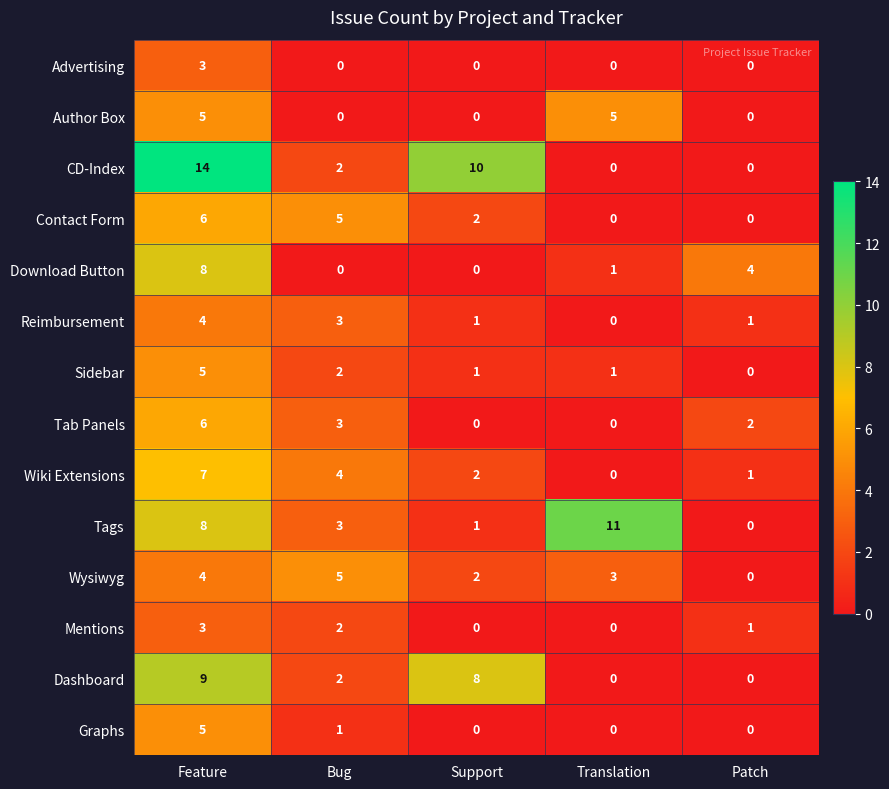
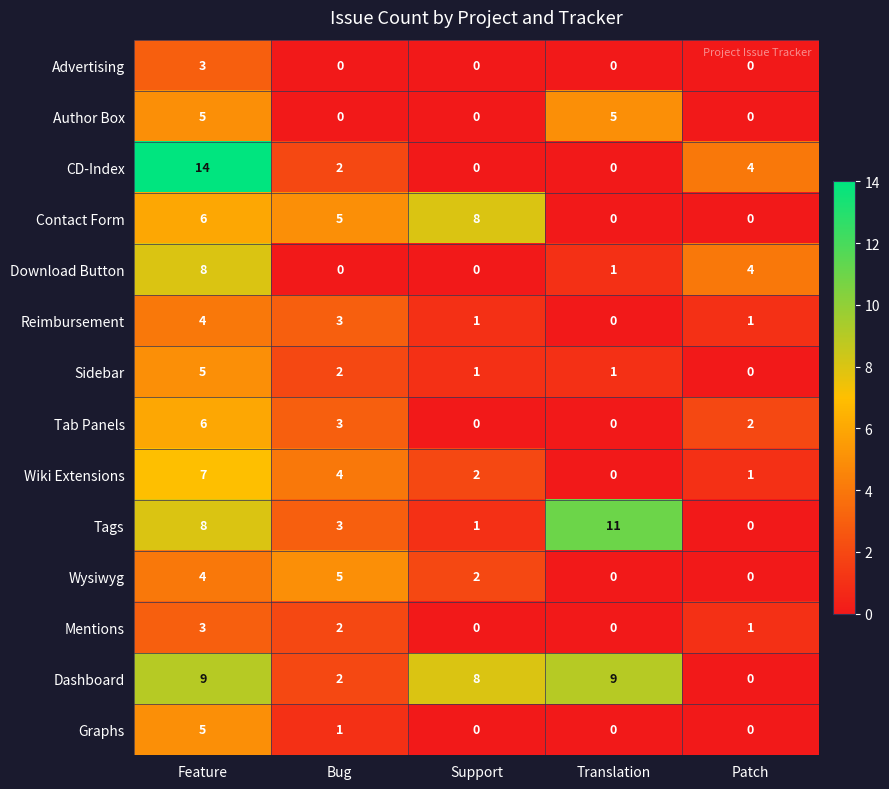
  {
    "Advertising": {
      "Feature": 3,
      "Bug": 0,
      "Support": 0,
      "Translation": 0
    },
    "Author Box": {
      "Feature": 5,
      "Bug": 0,
      "Support": 0,
      "Translation": 5,
      "Patch": 0
    },
    "CD-Index": {
      "Feature": 14,
      "Bug": 2,
-     "Support": 10,
+     "Support": 0,
      "Translation": 0,
-     "Patch": 0
+     "Patch": 4
    },
    "Contact Form": {
      "Feature": 6,
      "Bug": 5,
-     "Support": 2,
+     "Support": 8,
      "Translation": 0,
      "Patch": 0
    },
    "Download Button": {
      "Feature": 8,
      "Bug": 0,
      "Support": 0,
      "Translation": 1,
      "Patch": 4
    },
    "Reimbursement": {
      "Feature": 4,
      "Bug": 3,
      "Support": 1,
      "Translation": 0,
      "Patch": 1
    },
    "Sidebar": {
      "Feature": 5,
      "Bug": 2,
      "Support": 1,
      "Translation": 1,
      "Patch": 0
    },
    "Tab Panels": {
      "Feature": 6,
      "Bug": 3,
      "Support": 0,
      "Translation": 0,
      "Patch": 2
    },
    "Wiki Extensions": {
      "Feature": 7,
      "Bug": 4,
      "Support": 2,
      "Translation": 0,
      "Patch": 1
    },
    "Tags": {
      "Feature": 8,
      "Bug": 3,
      "Support": 1,
      "Translation": 11,
      "Patch": 0
    },
    "Wysiwyg": {
      "Feature": 4,
      "Bug": 5,
      "Support": 2,
-     "Translation": 3,
+     "Translation": 0,
      "Patch": 0
    },
    "Mentions": {
      "Feature": 3,
      "Bug": 2,
      "Support": 0,
      "Translation": 0,
      "Patch": 1
    },
    "Dashboard": {
      "Feature": 9,
      "Bug": 2,
      "Support": 8,
-     "Translation": 0,
+     "Translation": 9,
      "Patch": 0
    },
    "Graphs": {
      "Feature": 5,
      "Bug": 1,
      "Support": 0,
      "Translation": 0,
      "Patch": 0
    }
  }
